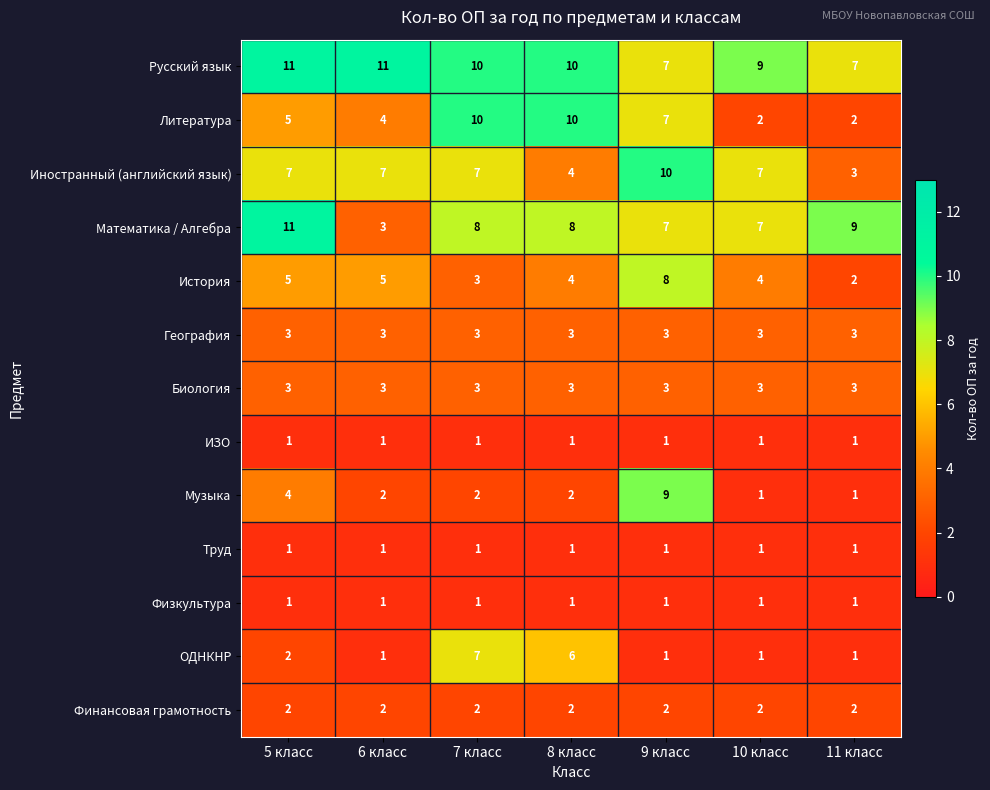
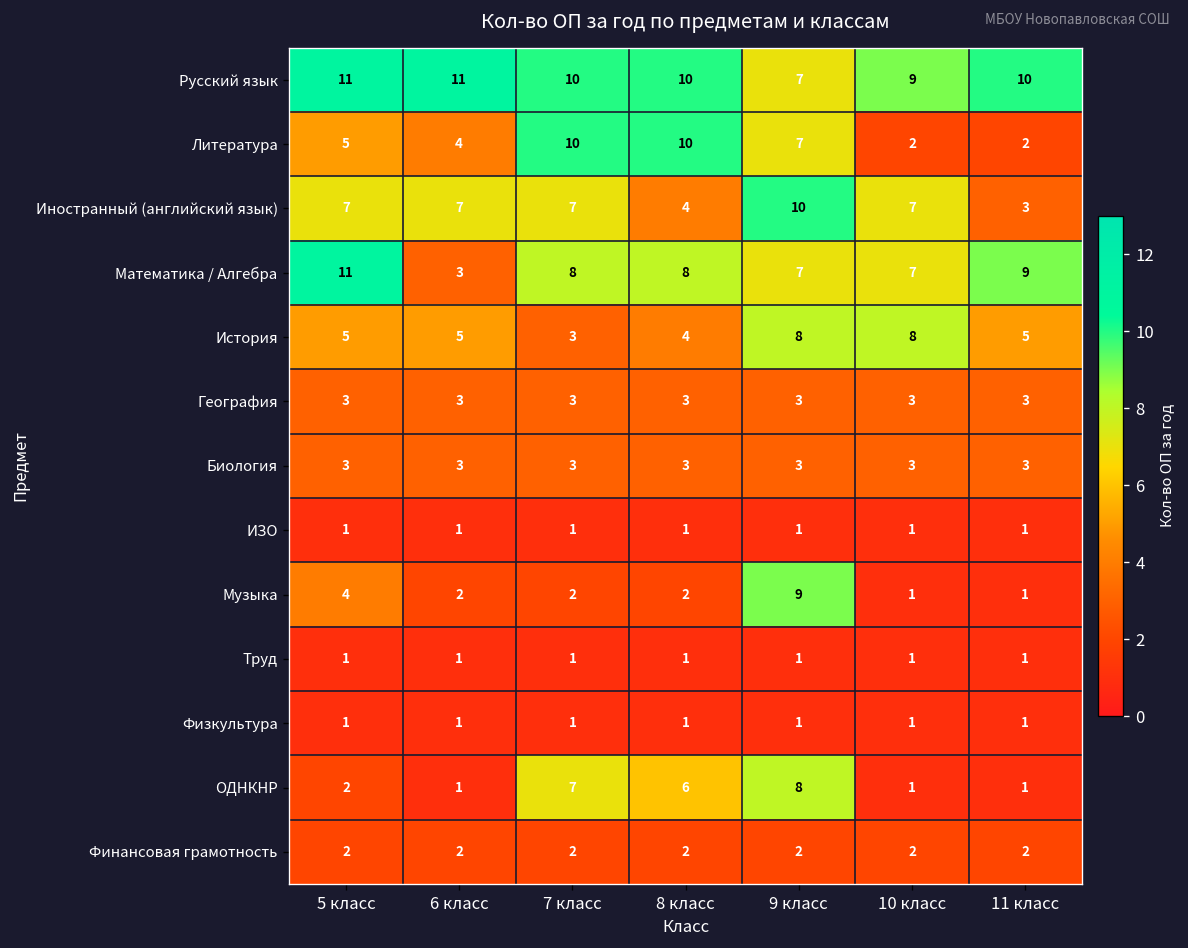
  {
    "Русский язык": {
      "5 класс": 11,
      "6 класс": 11,
      "7 класс": 10,
      "8 класс": 10,
      "9 класс": 7,
      "10 класс": 9,
-     "11 класс": 7
+     "11 класс": 10
    },
    "Литература": {
      "5 класс": 5,
      "6 класс": 4,
      "7 класс": 10,
      "8 класс": 10,
      "9 класс": 7,
      "10 класс": 2,
      "11 класс": 2
    },
    "Иностранный (английский язык)": {
      "5 класс": 7,
      "6 класс": 7,
      "7 класс": 7,
      "8 класс": 4,
      "9 класс": 10,
      "10 класс": 7,
      "11 класс": 3
    },
    "Математика / Алгебра": {
      "5 класс": 11,
      "6 класс": 3,
      "7 класс": 8,
      "8 класс": 8,
      "9 класс": 7,
      "10 класс": 7,
      "11 класс": 9
    },
    "История": {
      "5 класс": 5,
      "6 класс": 5,
      "7 класс": 3,
      "8 класс": 4,
      "9 класс": 8,
-     "10 класс": 4,
-     "11 класс": 2
+     "10 класс": 8,
+     "11 класс": 5
    },
    "География": {
      "5 класс": 3,
      "6 класс": 3,
      "7 класс": 3,
      "8 класс": 3,
      "9 класс": 3,
      "10 класс": 3,
      "11 класс": 3
    },
    "Биология": {
      "5 класс": 3,
      "6 класс": 3,
      "7 класс": 3,
      "8 класс": 3,
      "9 класс": 3,
      "10 класс": 3,
      "11 класс": 3
    },
    "ИЗО": {
      "5 класс": 1,
      "6 класс": 1,
      "7 класс": 1,
      "8 класс": 1,
      "9 класс": 1,
      "10 класс": 1,
      "11 класс": 1
    },
    "Музыка": {
      "5 класс": 4,
      "6 класс": 2,
      "7 класс": 2,
      "8 класс": 2,
      "9 класс": 9,
      "10 класс": 1,
      "11 класс": 1
    },
    "Труд": {
      "5 класс": 1,
      "6 класс": 1,
      "7 класс": 1,
      "8 класс": 1,
      "9 класс": 1,
      "10 класс": 1,
      "11 класс": 1
    },
    "Физкультура": {
      "5 класс": 1,
      "6 класс": 1,
      "7 класс": 1,
      "8 класс": 1,
      "9 класс": 1,
      "10 класс": 1,
      "11 класс": 1
    },
    "ОДНКНР": {
      "5 класс": 2,
      "6 класс": 1,
      "7 класс": 7,
      "8 класс": 6,
-     "9 класс": 1,
+     "9 класс": 8,
      "10 класс": 1,
      "11 класс": 1
    },
    "Финансовая грамотность": {
      "5 класс": 2,
      "6 класс": 2,
      "7 класс": 2,
      "8 класс": 2,
      "9 класс": 2,
      "10 класс": 2,
      "11 класс": 2
    }
  }
